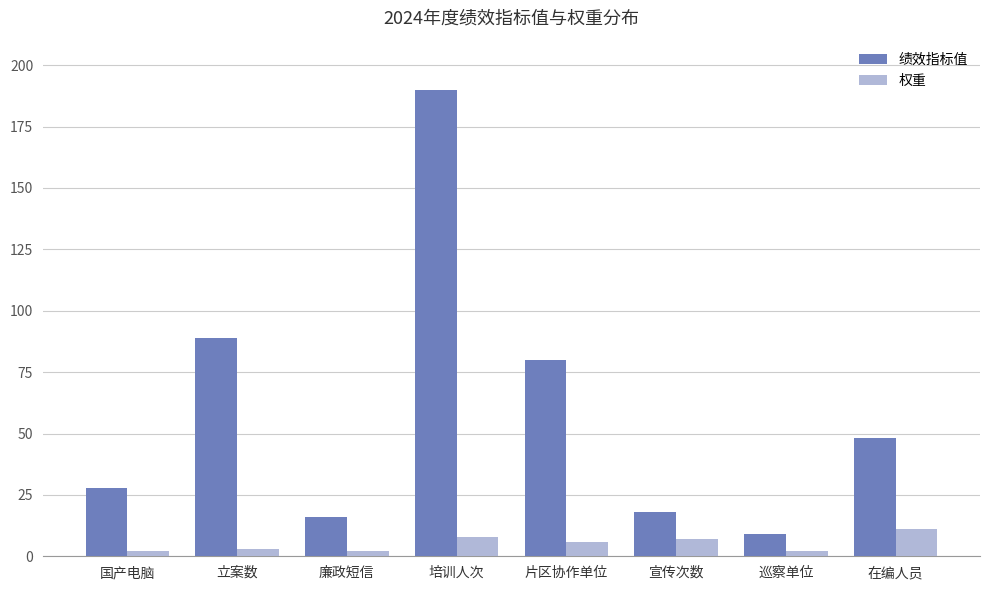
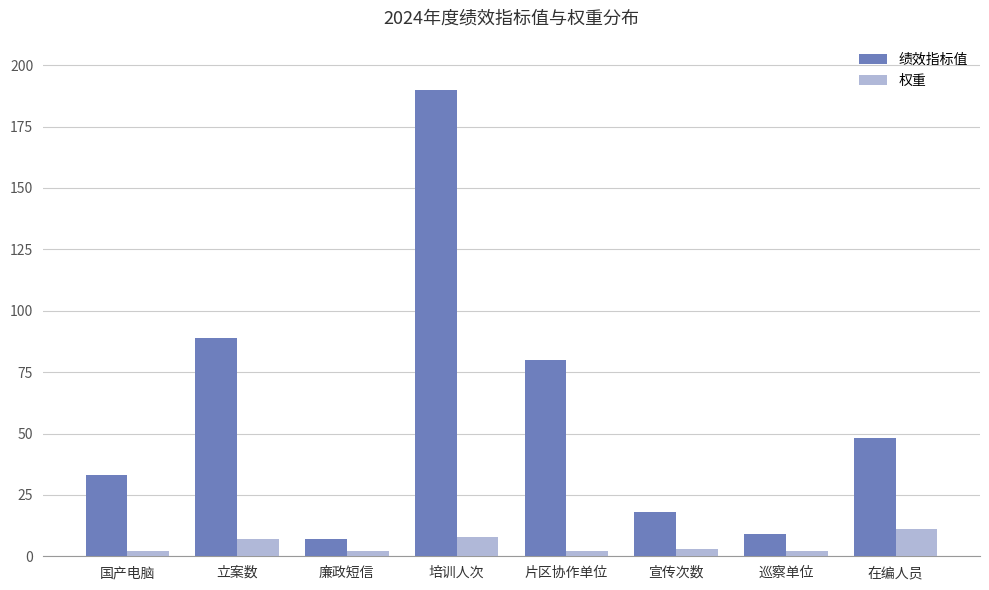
  {
    "绩效指标值": {
-     "国产电脑": 28,
+     "国产电脑": 33,
      "立案数": 89,
-     "廉政短信": 16,
+     "廉政短信": 7,
      "培训人次": 190,
      "片区协作单位": 80,
      "宣传次数": 18,
      "巡察单位": 9,
      "在编人员": 48
    },
    "权重": {
      "国产电脑": 2,
-     "立案数": 3,
+     "立案数": 7,
      "廉政短信": 2,
      "培训人次": 8,
-     "片区协作单位": 6,
-     "宣传次数": 7,
+     "片区协作单位": 2,
+     "宣传次数": 3,
      "巡察单位": 2,
      "在编人员": 11
    }
  }
